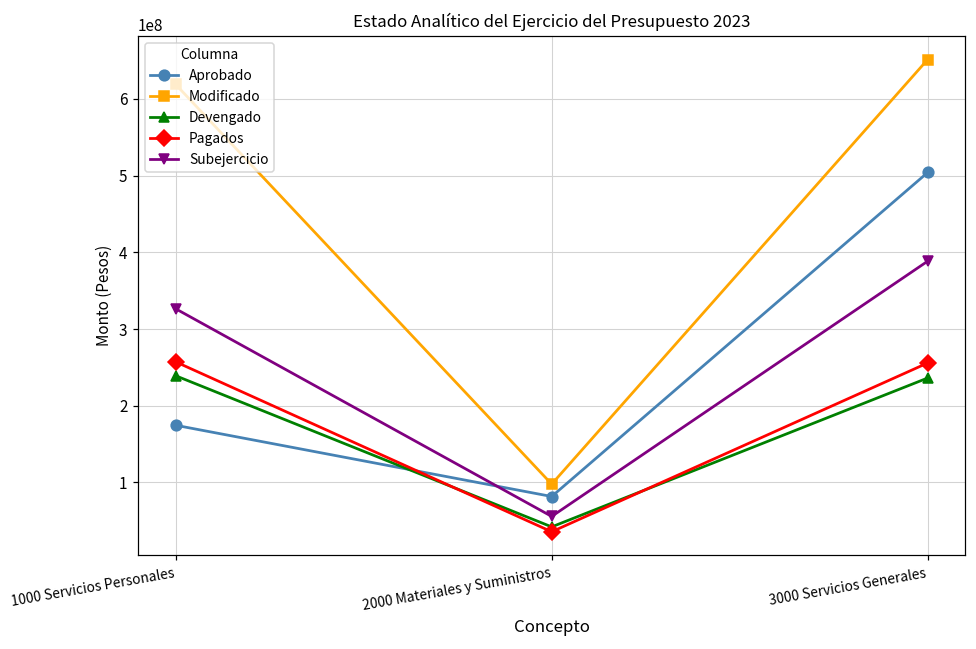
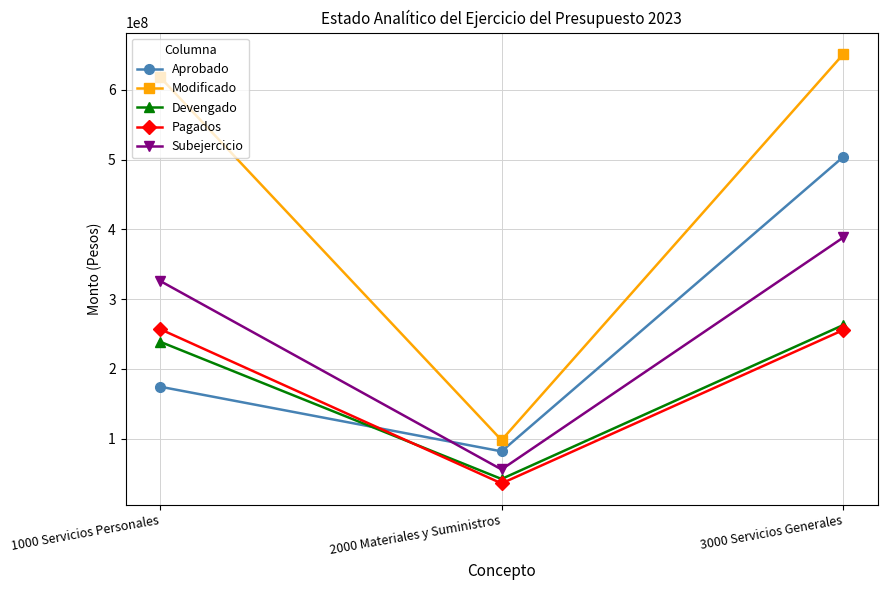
  {
    "Aprobado": {
      "1000 Servicios Personales": 170000000,
      "2000 Materiales y Suministros": 80000000,
      "3000 Servicios Generales": 500000000
    },
    "Modificado": {
      "2000 Materiales y Suministros": 100000000,
      "3000 Servicios Generales": 650000000
    },
    "Devengado": {
      "1000 Servicios Personales": 240000000,
      "2000 Materiales y Suministros": 40000000,
-     "3000 Servicios Generales": 240000000
+     "3000 Servicios Generales": 260000000
    },
    "Pagados": {
      "1000 Servicios Personales": 260000000,
      "2000 Materiales y Suministros": 40000000,
      "3000 Servicios Generales": 260000000
    },
    "Subejercicio": {
      "1000 Servicios Personales": 330000000,
      "2000 Materiales y Suministros": 60000000,
      "3000 Servicios Generales": 390000000
    }
  }
